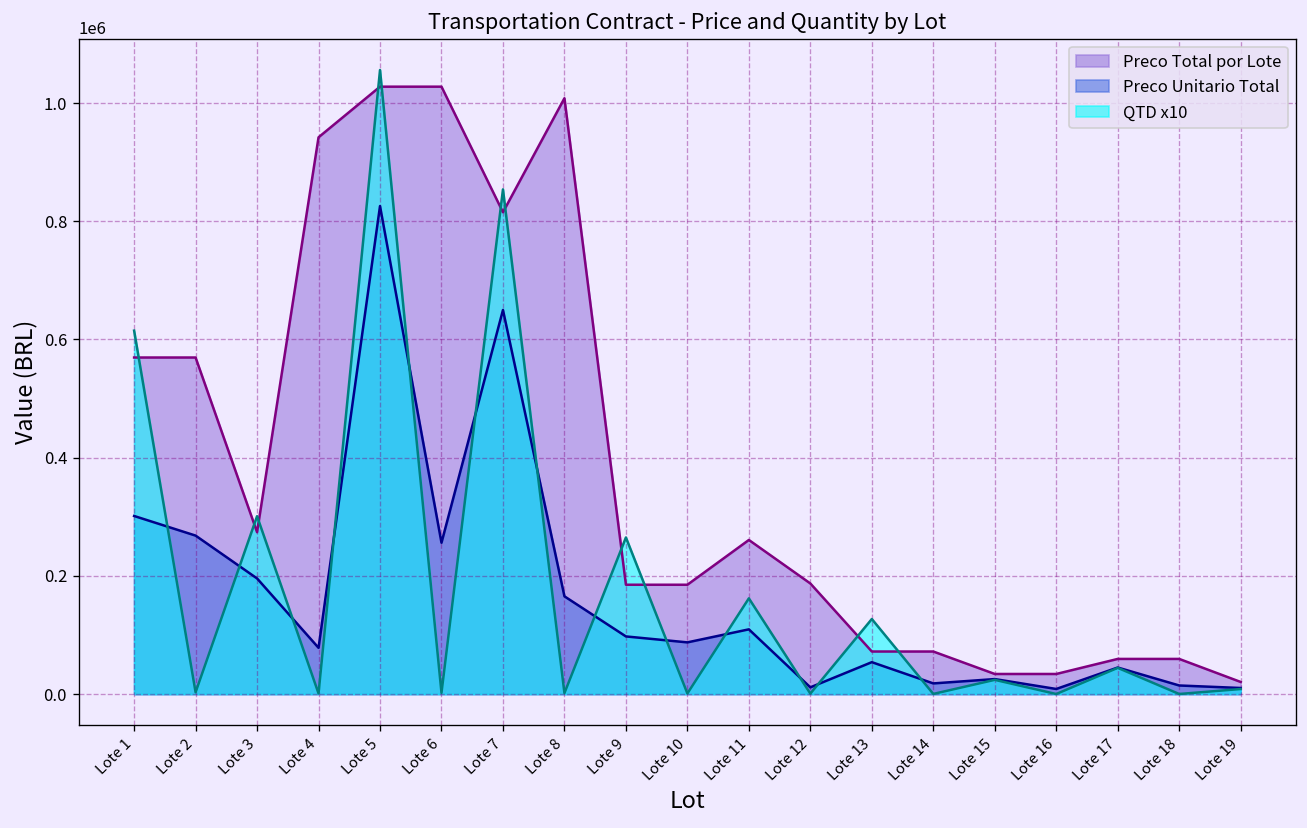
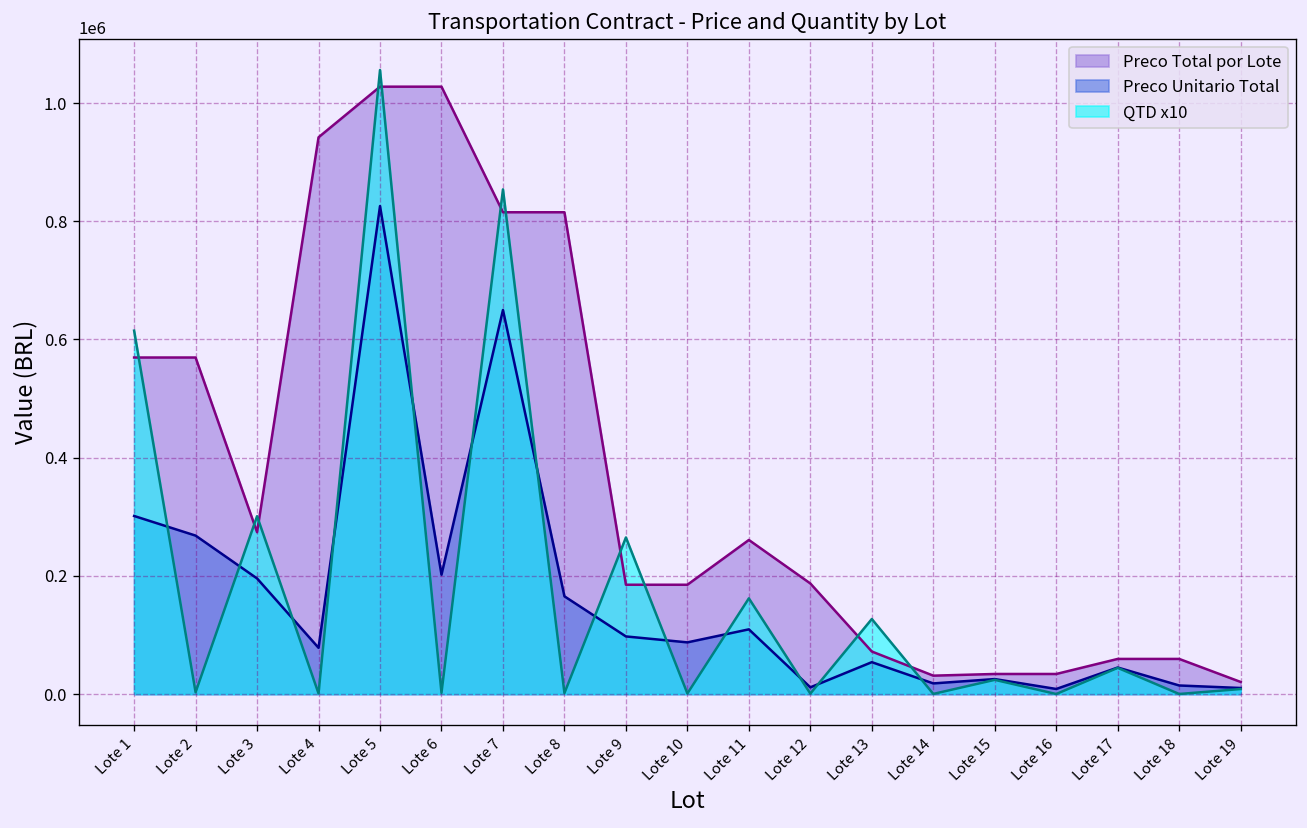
  {
    "Preco Total por Lote": {
      "Lote 1": 570000,
      "Lote 2": 570000,
      "Lote 3": 270000,
      "Lote 4": 940000,
      "Lote 5": 1030000,
      "Lote 6": 1030000,
      "Lote 7": 820000,
-     "Lote 8": 1010000,
+     "Lote 8": 820000,
      "Lote 9": 190000,
      "Lote 10": 190000,
      "Lote 11": 260000,
      "Lote 12": 190000,
      "Lote 13": 70000,
-     "Lote 14": 70000,
+     "Lote 14": 30000,
      "Lote 15": 30000,
      "Lote 16": 30000,
      "Lote 17": 60000,
      "Lote 18": 60000,
      "Lote 19": 20000
    },
    "Preco Unitario Total": {
      "Lote 1": 300000,
      "Lote 2": 270000,
      "Lote 3": 200000,
      "Lote 4": 80000,
      "Lote 5": 830000,
-     "Lote 6": 260000,
+     "Lote 6": 200000,
      "Lote 7": 650000,
      "Lote 8": 170000,
      "Lote 9": 100000,
      "Lote 10": 90000,
      "Lote 11": 110000,
      "Lote 12": 10000,
      "Lote 13": 50000,
      "Lote 14": 20000,
      "Lote 16": 10000,
      "Lote 18": 10000
    },
    "QTD x10": {
      "Lote 1": 620000,
      "Lote 2": 0,
      "Lote 3": 300000,
      "Lote 4": 0,
      "Lote 5": 1060000,
      "Lote 6": 0,
      "Lote 7": 850000,
      "Lote 8": 0,
      "Lote 9": 270000,
      "Lote 10": 0,
      "Lote 11": 160000,
      "Lote 12": 0,
      "Lote 13": 130000,
      "Lote 14": 0,
      "Lote 16": 0,
      "Lote 18": 0
    }
  }
